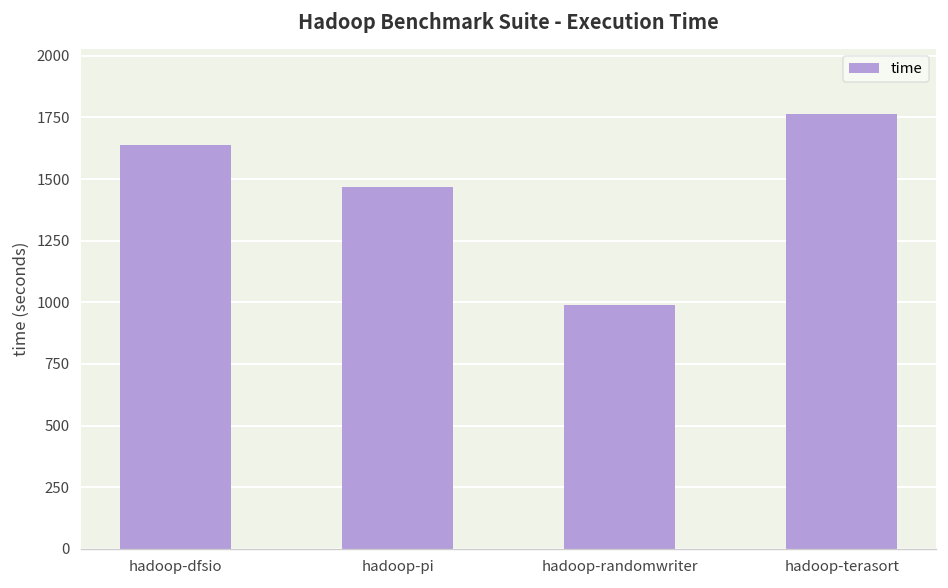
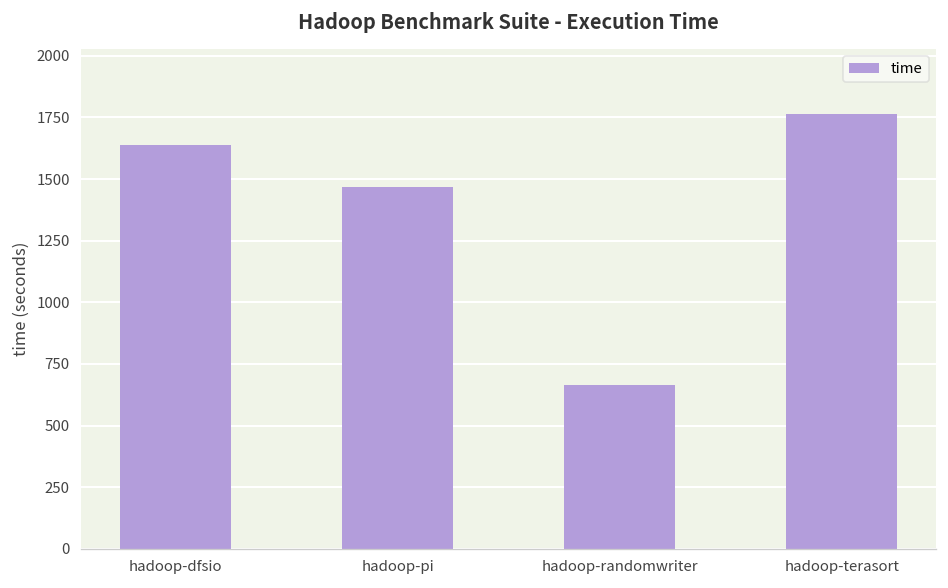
  {
    "hadoop-dfsio": 1640,
    "hadoop-pi": 1470,
-   "hadoop-randomwriter": 990,
+   "hadoop-randomwriter": 660,
    "hadoop-terasort": 1760
  }
